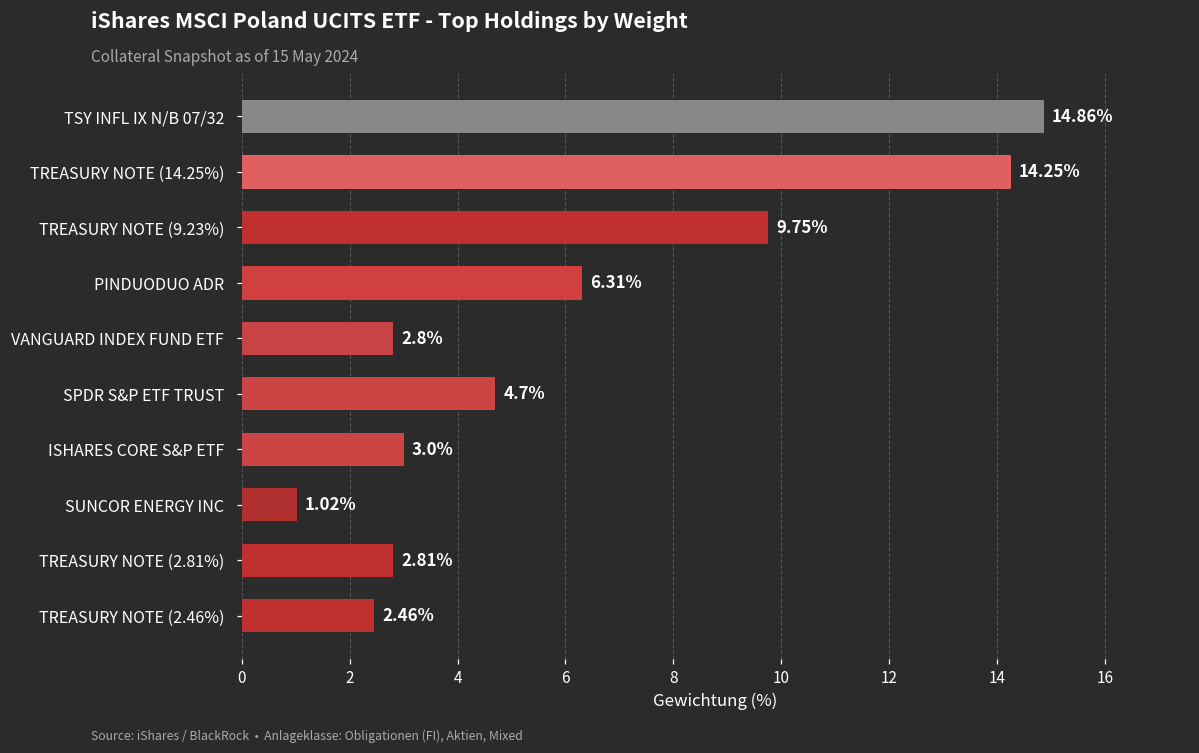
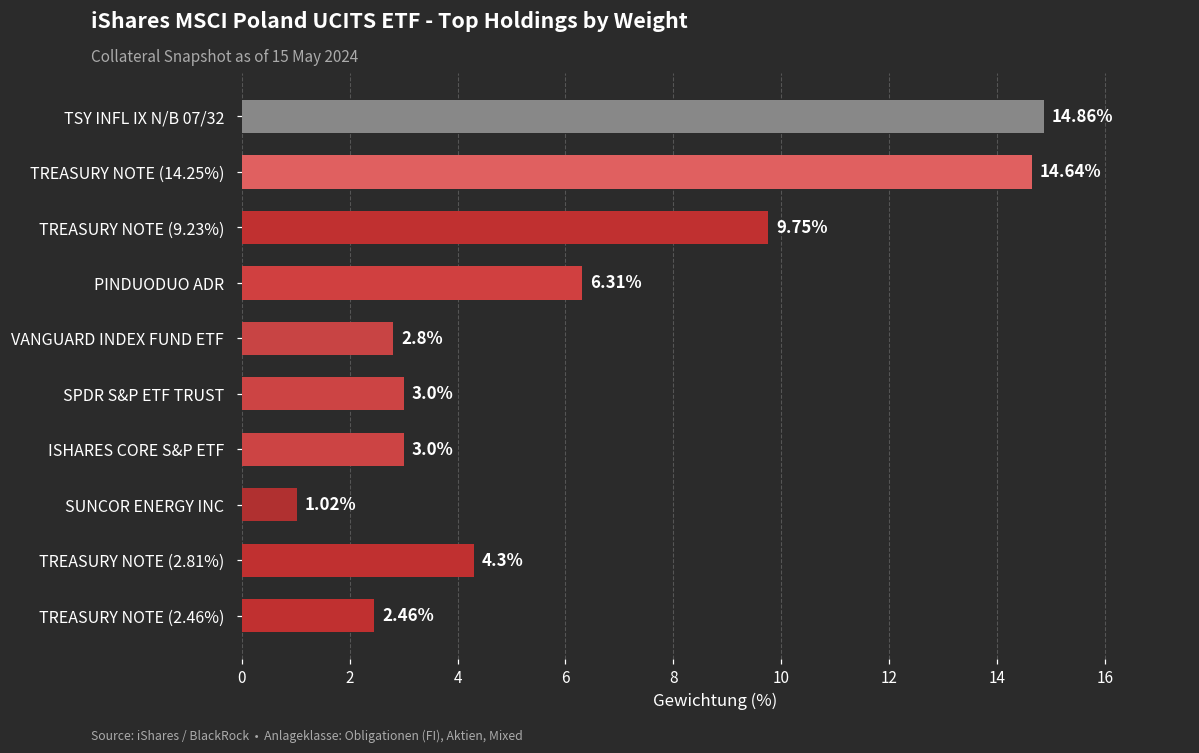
  {
    "TSY INFL IX N/B 07/32": "14.86%",
-   "TREASURY NOTE (14.25%)": "14.25%",
+   "TREASURY NOTE (14.25%)": "14.64%",
    "TREASURY NOTE (9.23%)": "9.75%",
    "PINDUODUO ADR": "6.31%",
    "VANGUARD INDEX FUND ETF": "2.8%",
-   "SPDR S&P ETF TRUST": "4.7%",
+   "SPDR S&P ETF TRUST": "3.0%",
    "ISHARES CORE S&P ETF": "3.0%",
    "SUNCOR ENERGY INC": "1.02%",
-   "TREASURY NOTE (2.81%)": "2.81%",
+   "TREASURY NOTE (2.81%)": "4.3%",
    "TREASURY NOTE (2.46%)": "2.46%"
  }
